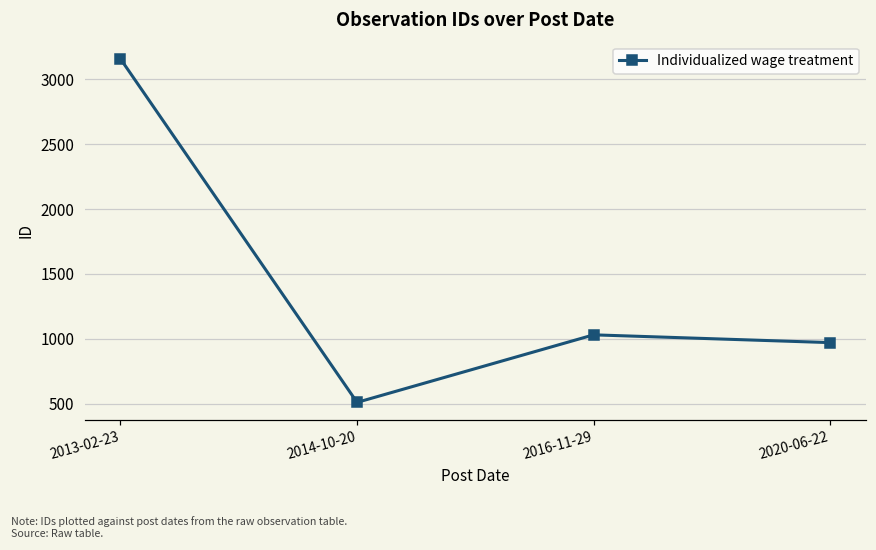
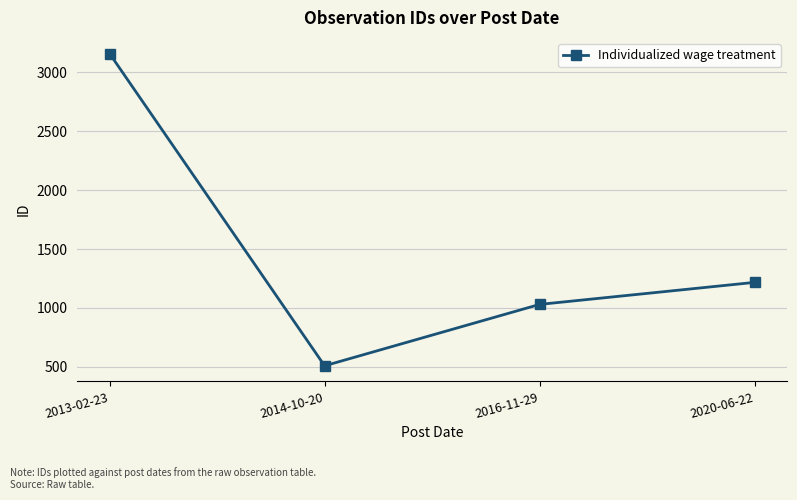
  {
    "2013-02-23": 3160,
    "2014-10-20": 510,
    "2016-11-29": 1030,
-   "2020-06-22": 970
+   "2020-06-22": 1220
  }
